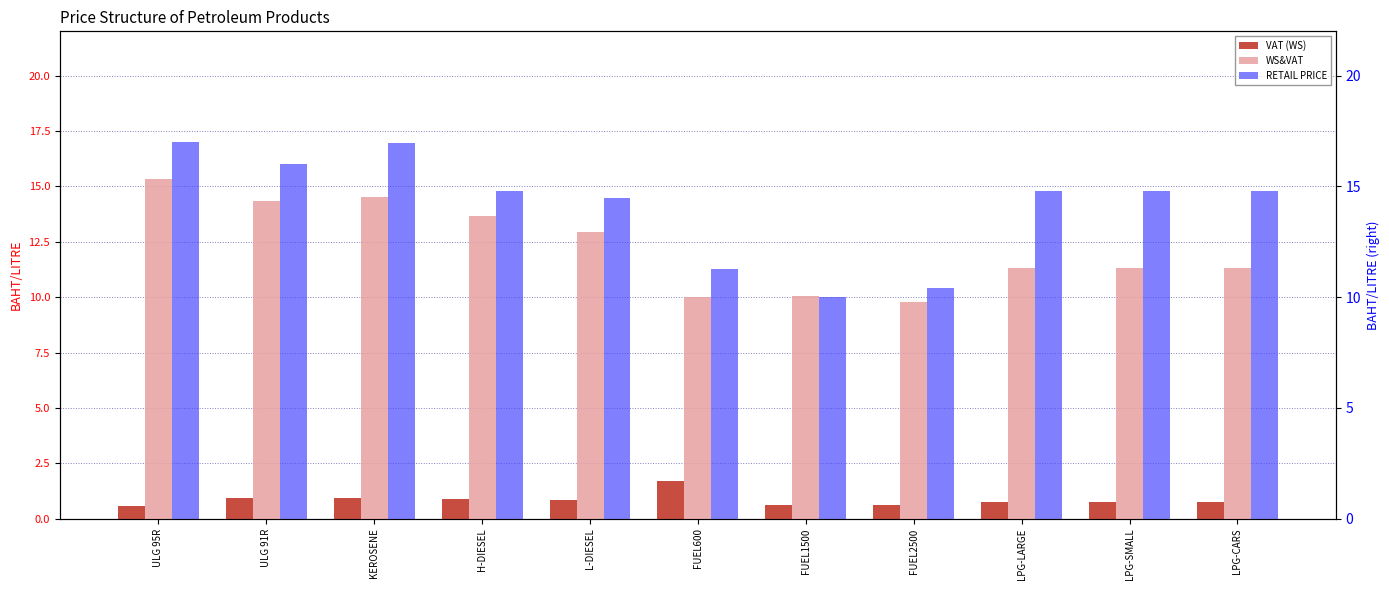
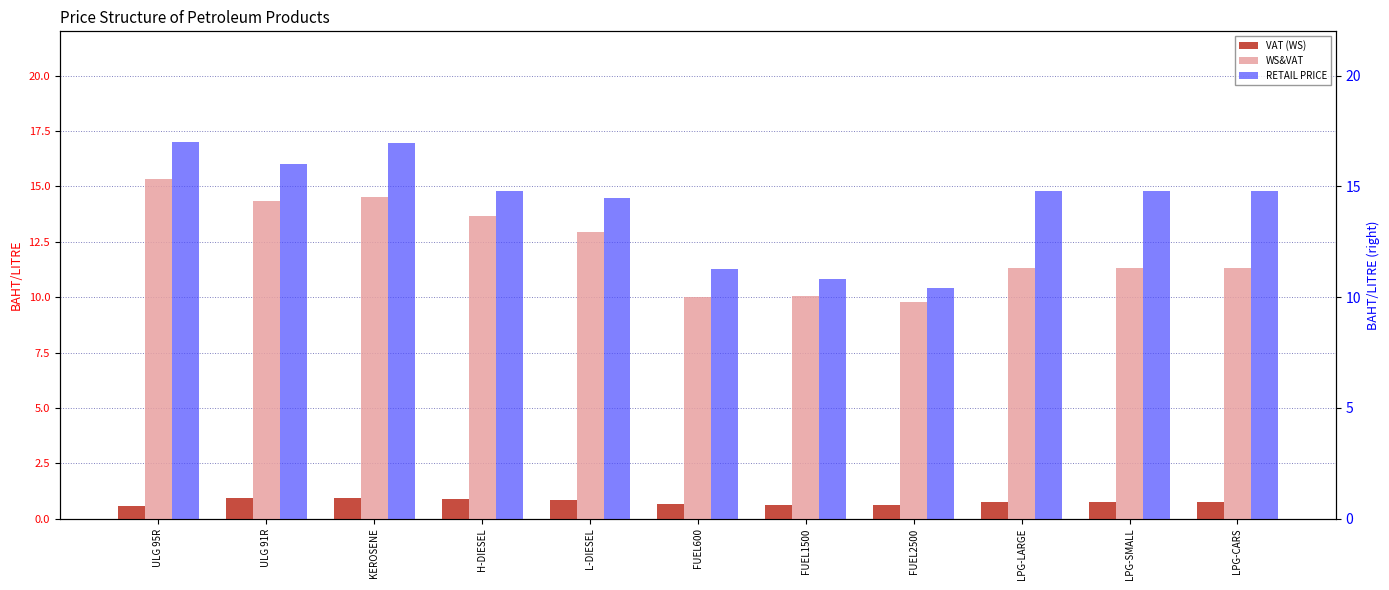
  {
    "VAT (WS)": {
      "ULG 95R": 0.6,
      "ULG 91R": 0.9,
      "KEROSENE": 0.9,
      "H-DIESEL": 0.9,
      "L-DIESEL": 0.8,
-     "FUEL600": 1.7,
+     "FUEL600": 0.7,
      "FUEL1500": 0.6,
      "FUEL2500": 0.6,
      "LPG-LARGE": 0.7,
      "LPG-SMALL": 0.7,
      "LPG-CARS": 0.7
    },
    "WS&VAT": {
      "ULG 95R": 15.3,
      "ULG 91R": 14.3,
      "KEROSENE": 14.5,
      "H-DIESEL": 13.7,
      "L-DIESEL": 13.0,
      "FUEL600": 10.0,
      "FUEL1500": 10.0,
      "FUEL2500": 9.8,
      "LPG-LARGE": 11.3,
      "LPG-SMALL": 11.3,
      "LPG-CARS": 11.3
    },
    "RETAIL PRICE": {
      "ULG 95R": 17.0,
      "ULG 91R": 16.0,
      "KEROSENE": 17.0,
      "H-DIESEL": 14.8,
      "L-DIESEL": 14.5,
      "FUEL600": 11.3,
-     "FUEL1500": 10.0,
+     "FUEL1500": 10.8,
      "FUEL2500": 10.4,
      "LPG-LARGE": 14.8,
      "LPG-SMALL": 14.8,
      "LPG-CARS": 14.8
    }
  }
